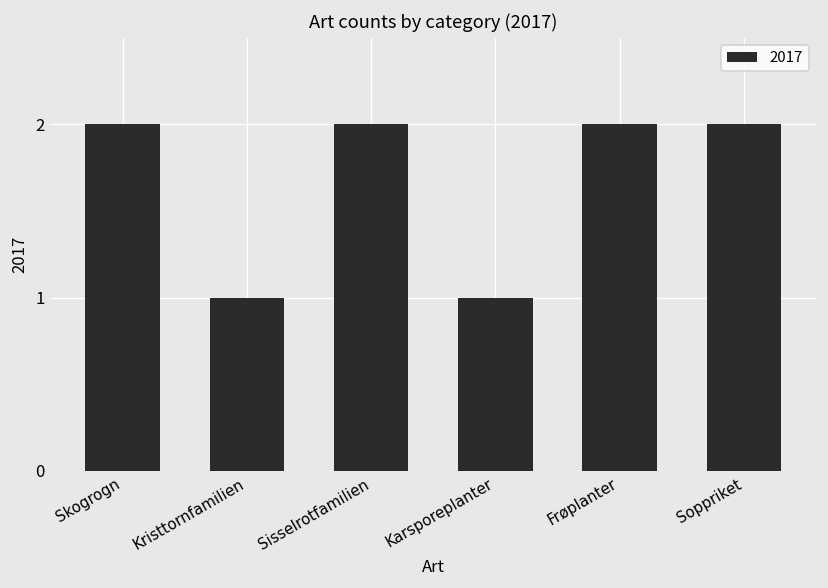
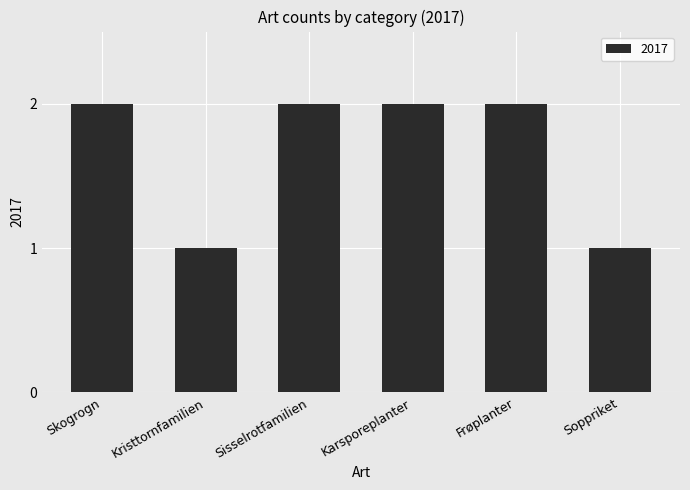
  {
    "Skogrogn": 2,
    "Kristtornfamilien": 1,
    "Sisselrotfamilien": 2,
-   "Karsporeplanter": 1,
+   "Karsporeplanter": 2,
    "Frøplanter": 2,
-   "Soppriket": 2
+   "Soppriket": 1
  }
